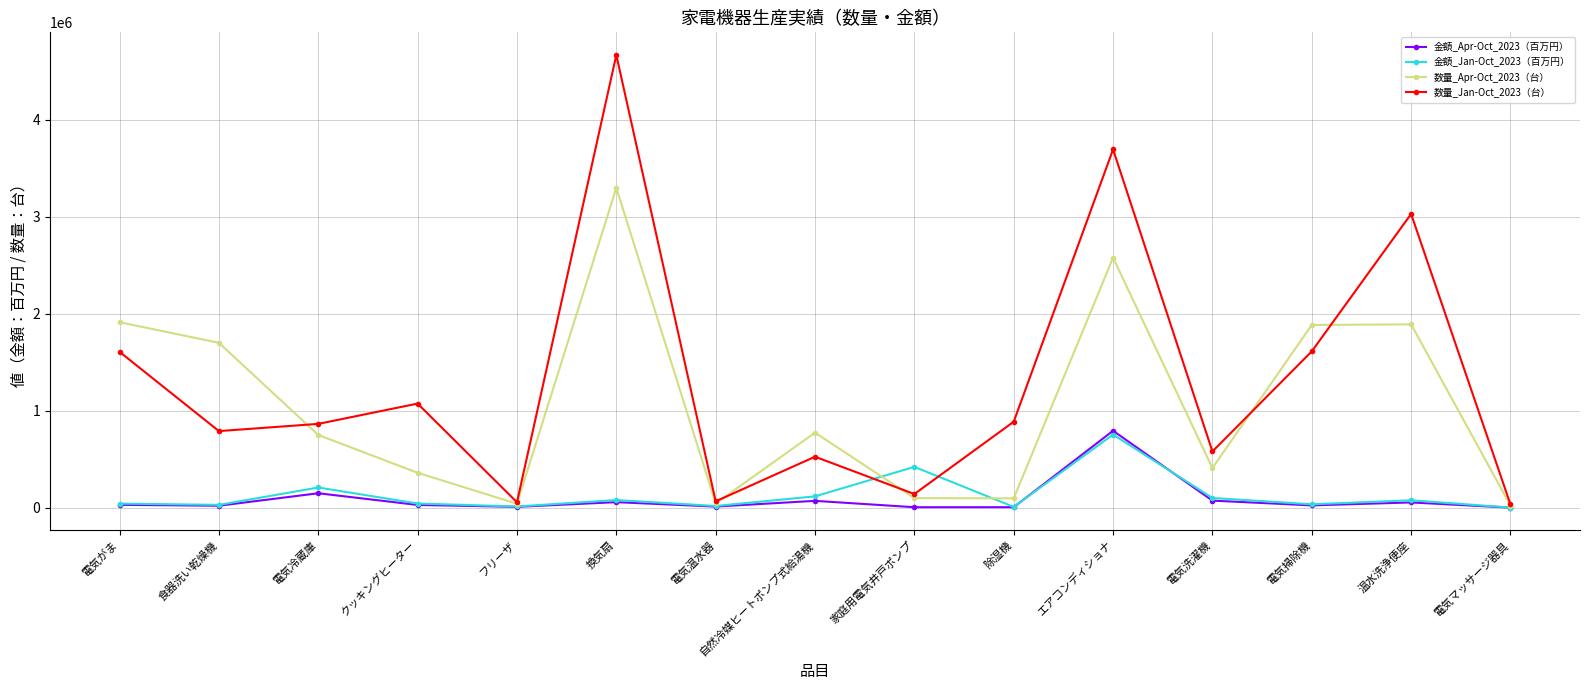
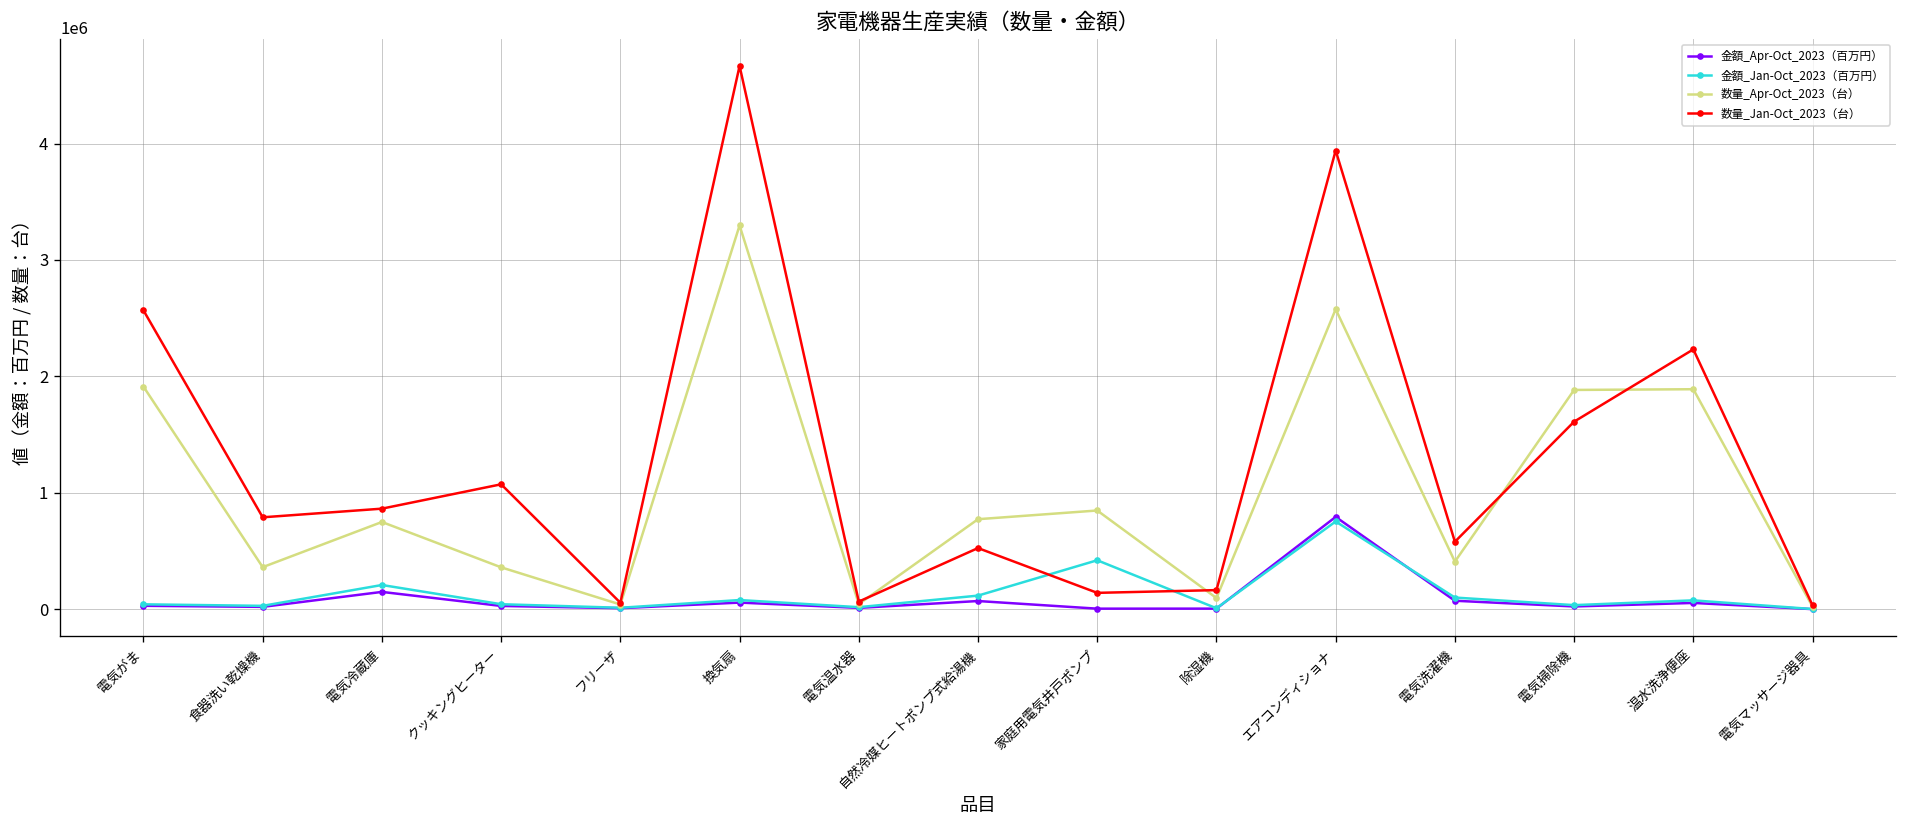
  {
    "金額_Apr-Oct_2023（百万円）": {
      "電気冷蔵庫": 100000,
      "自然冷媒ヒートポンプ式給湯機": 100000,
      "家庭用電気井戸ポンプ": 0,
      "エアコンディショナ": 800000,
      "電気洗濯機": 100000
    },
    "金額_Jan-Oct_2023（百万円）": {
      "電気冷蔵庫": 200000,
      "自然冷媒ヒートポンプ式給湯機": 100000,
      "家庭用電気井戸ポンプ": 400000,
      "エアコンディショナ": 800000,
      "電気洗濯機": 100000
    },
    "数量_Apr-Oct_2023（台）": {
      "電気がま": 1900000,
-     "食器洗い乾燥機": 1700000,
+     "食器洗い乾燥機": 400000,
      "電気冷蔵庫": 800000,
      "クッキングヒーター": 400000,
      "換気扇": 3300000,
      "自然冷媒ヒートポンプ式給湯機": 800000,
-     "家庭用電気井戸ポンプ": 100000,
+     "家庭用電気井戸ポンプ": 800000,
      "除湿機": 100000,
      "エアコンディショナ": 2600000,
      "電気洗濯機": 400000,
      "電気掃除機": 1900000,
      "温水洗浄便座": 1900000
    },
    "数量_Jan-Oct_2023（台）": {
-     "電気がま": 1600000,
+     "電気がま": 2600000,
      "食器洗い乾燥機": 800000,
      "電気冷蔵庫": 900000,
      "クッキングヒーター": 1100000,
      "換気扇": 4700000,
      "自然冷媒ヒートポンプ式給湯機": 500000,
      "家庭用電気井戸ポンプ": 100000,
-     "除湿機": 900000,
-     "エアコンディショナ": 3700000,
+     "除湿機": 200000,
+     "エアコンディショナ": 3900000,
      "電気洗濯機": 600000,
      "電気掃除機": 1600000,
-     "温水洗浄便座": 3000000
+     "温水洗浄便座": 2200000
    }
  }
